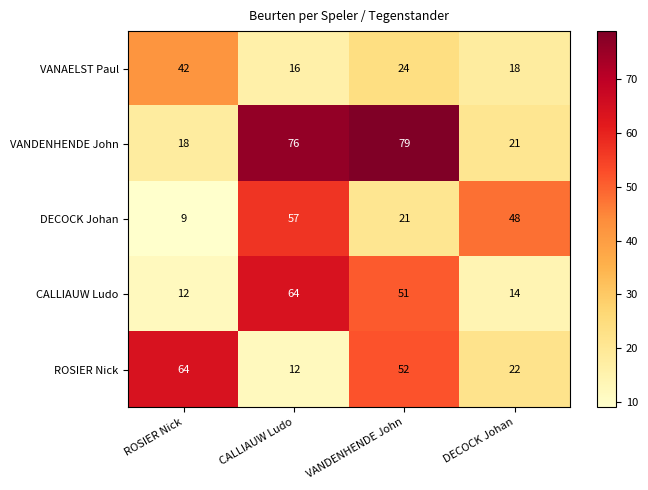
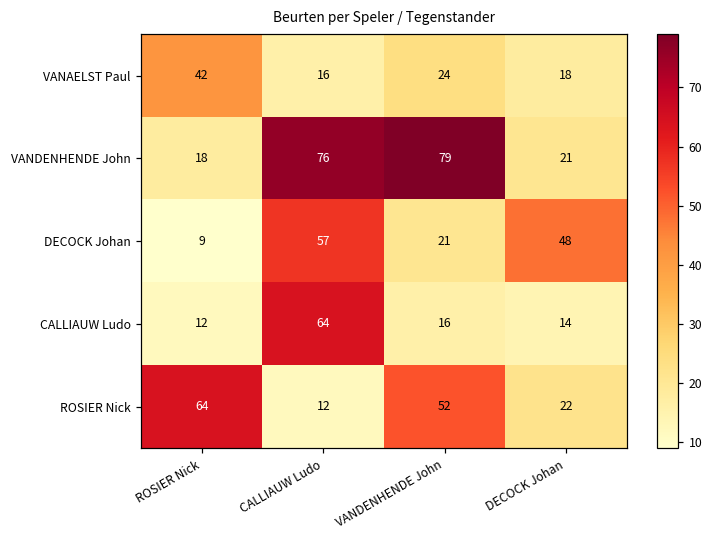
  {
    "VANAELST Paul": {
      "ROSIER Nick": 42,
      "CALLIAUW Ludo": 16,
      "VANDENHENDE John": 24,
      "DECOCK Johan": 18
    },
    "VANDENHENDE John": {
      "ROSIER Nick": 18,
      "CALLIAUW Ludo": 76,
      "VANDENHENDE John": 79,
      "DECOCK Johan": 21
    },
    "DECOCK Johan": {
      "ROSIER Nick": 9,
      "CALLIAUW Ludo": 57,
      "VANDENHENDE John": 21,
      "DECOCK Johan": 48
    },
    "CALLIAUW Ludo": {
      "ROSIER Nick": 12,
      "CALLIAUW Ludo": 64,
-     "VANDENHENDE John": 51,
+     "VANDENHENDE John": 16,
      "DECOCK Johan": 14
    },
    "ROSIER Nick": {
      "ROSIER Nick": 64,
      "CALLIAUW Ludo": 12,
      "VANDENHENDE John": 52,
      "DECOCK Johan": 22
    }
  }
